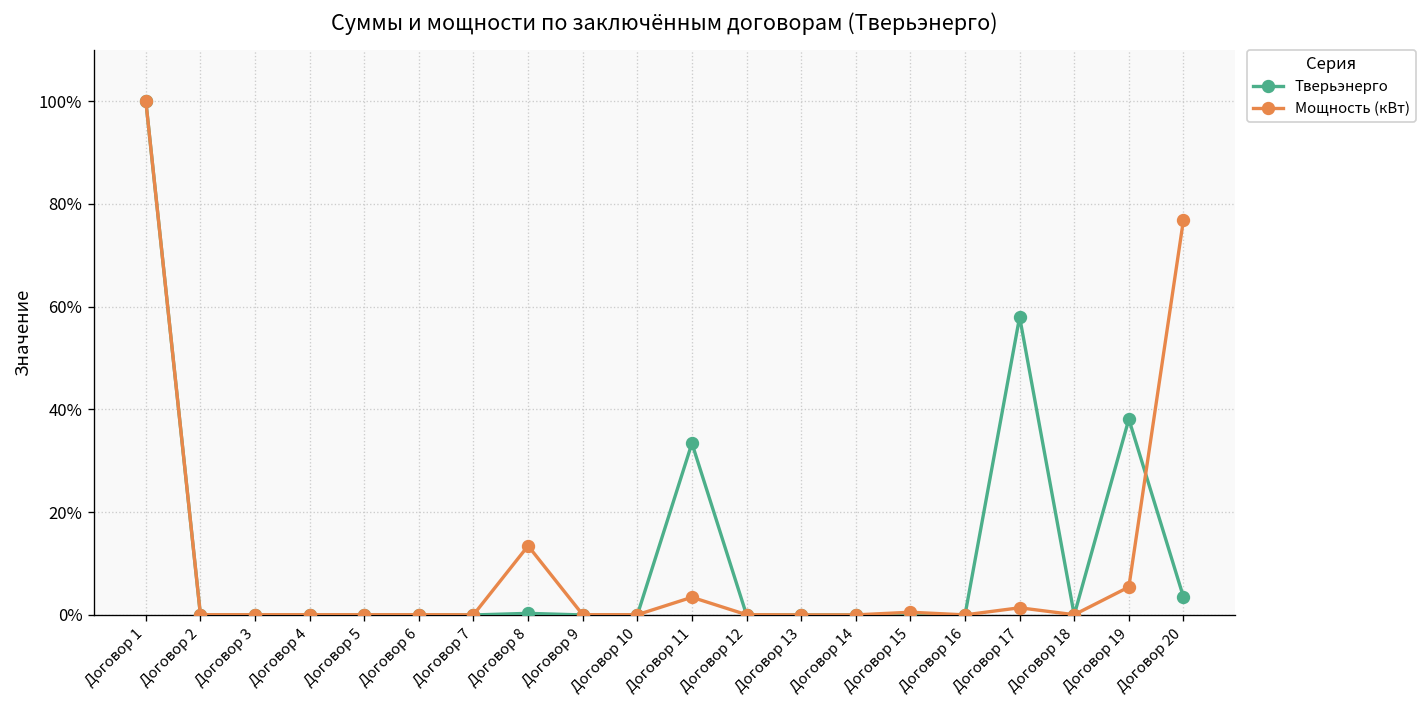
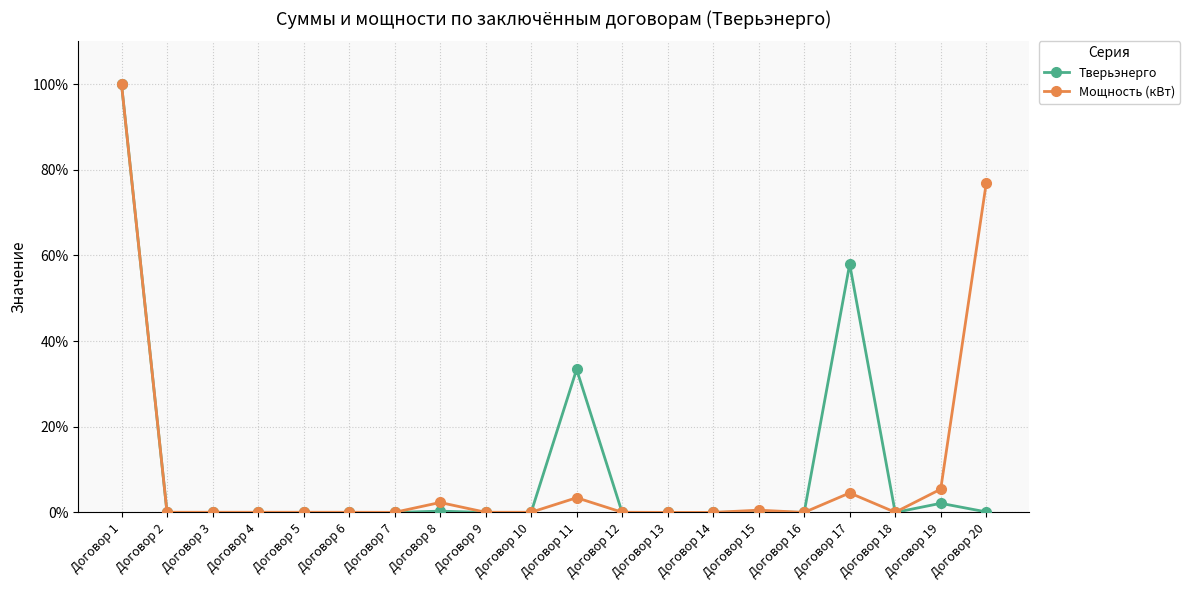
  {
    "Тверьэнерго": {
      "Договор 8": "0%",
      "Договор 11": "33%",
      "Договор 17": "58%",
-     "Договор 19": "38%",
-     "Договор 20": "3%"
+     "Договор 19": "2%",
+     "Договор 20": "0%"
    },
    "Мощность (кВт)": {
-     "Договор 8": "13%",
+     "Договор 8": "2%",
      "Договор 11": "3%",
-     "Договор 17": "1%",
+     "Договор 17": "5%",
      "Договор 19": "5%",
      "Договор 20": "77%"
    }
  }
